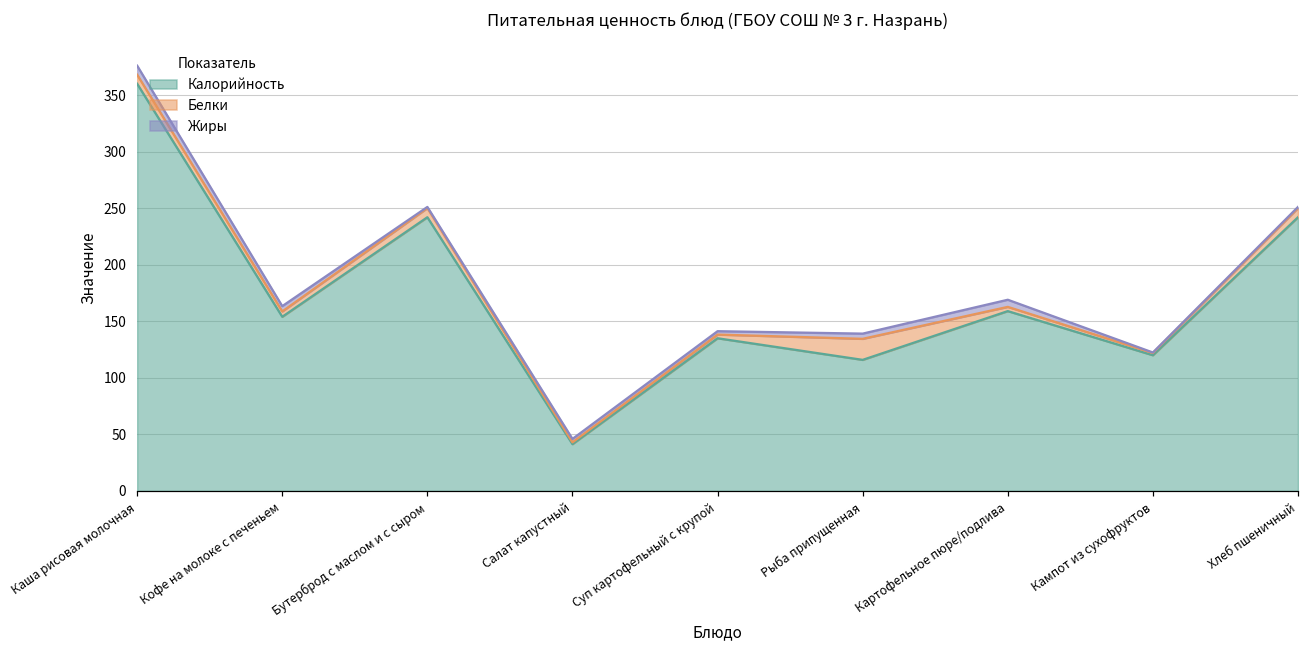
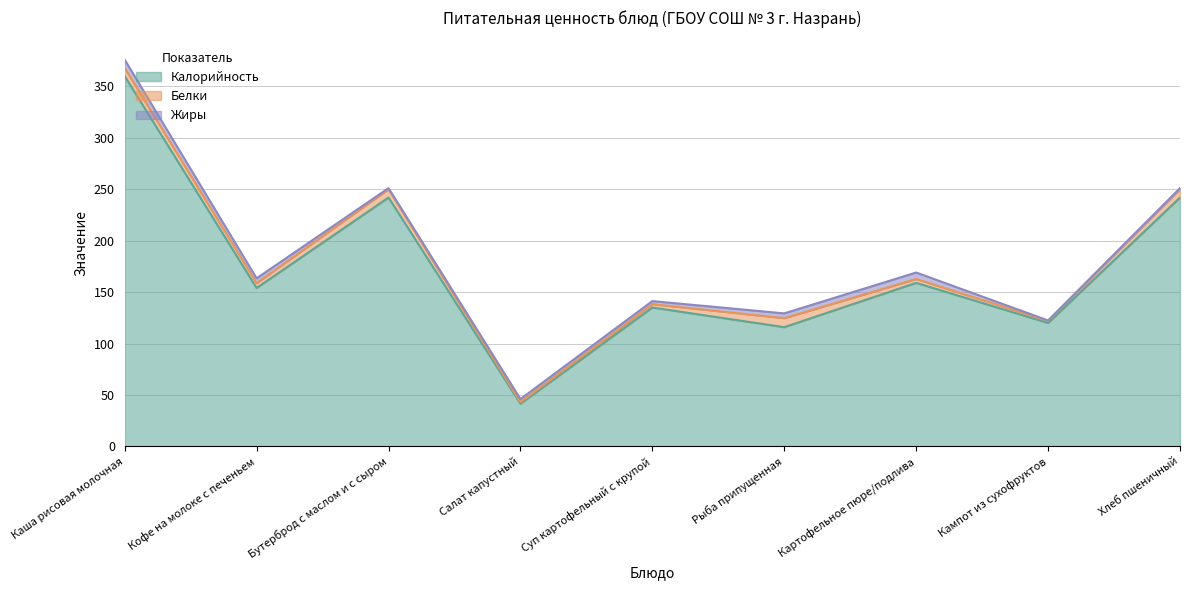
  {
    "Белки": {
      "Каша рисовая молочная": 8,
      "Кофе на молоке с печеньем": 5,
      "Суп картофельный с крупой": 3,
-     "Рыба припущенная": 19,
+     "Рыба припущенная": 9,
      "Картофельное пюре/подлива": 4
    }
  }
